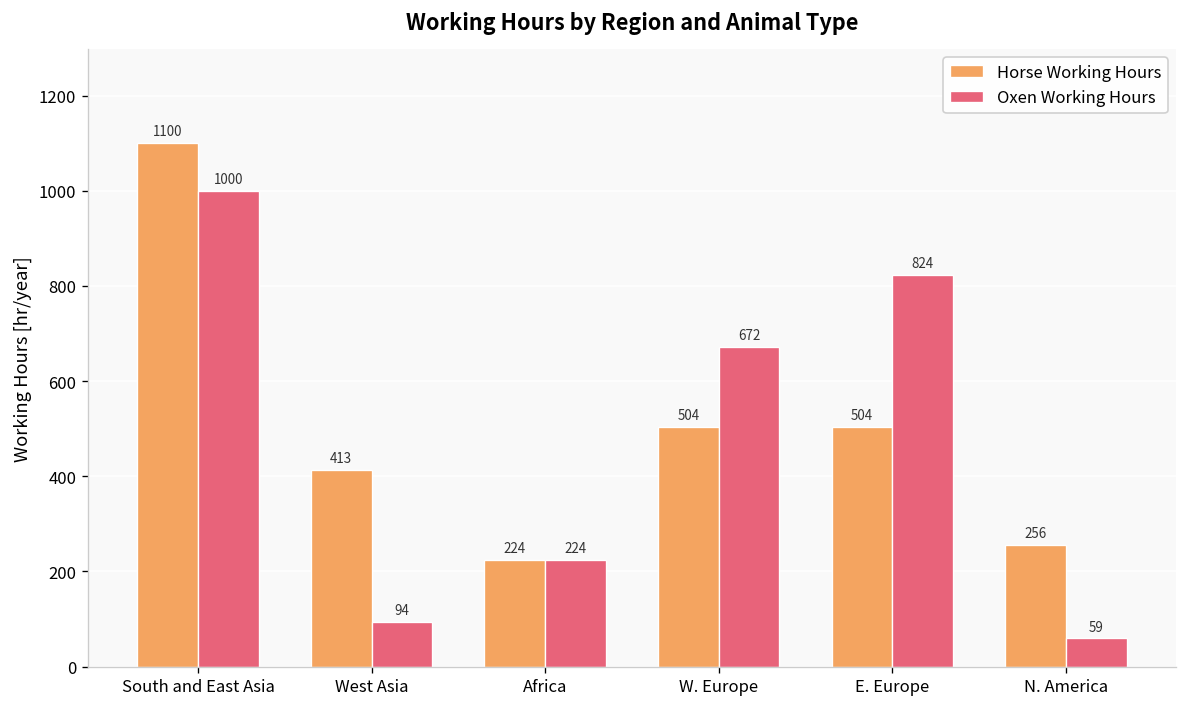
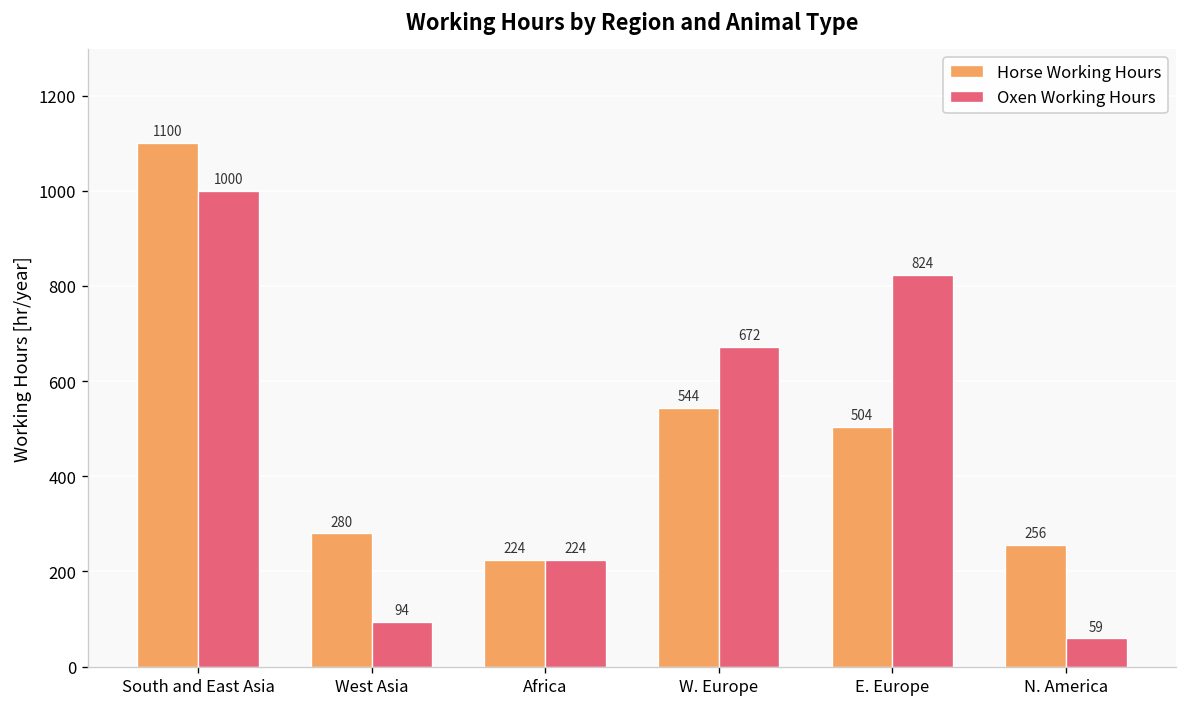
  {
    "Horse Working Hours": {
      "South and East Asia": 1100,
-     "West Asia": 413,
+     "West Asia": 280,
      "Africa": 224,
-     "W. Europe": 504,
+     "W. Europe": 544,
      "E. Europe": 504,
      "N. America": 256
    },
    "Oxen Working Hours": {
      "South and East Asia": 1000,
      "West Asia": 94,
      "Africa": 224,
      "W. Europe": 672,
      "E. Europe": 824,
      "N. America": 59
    }
  }
